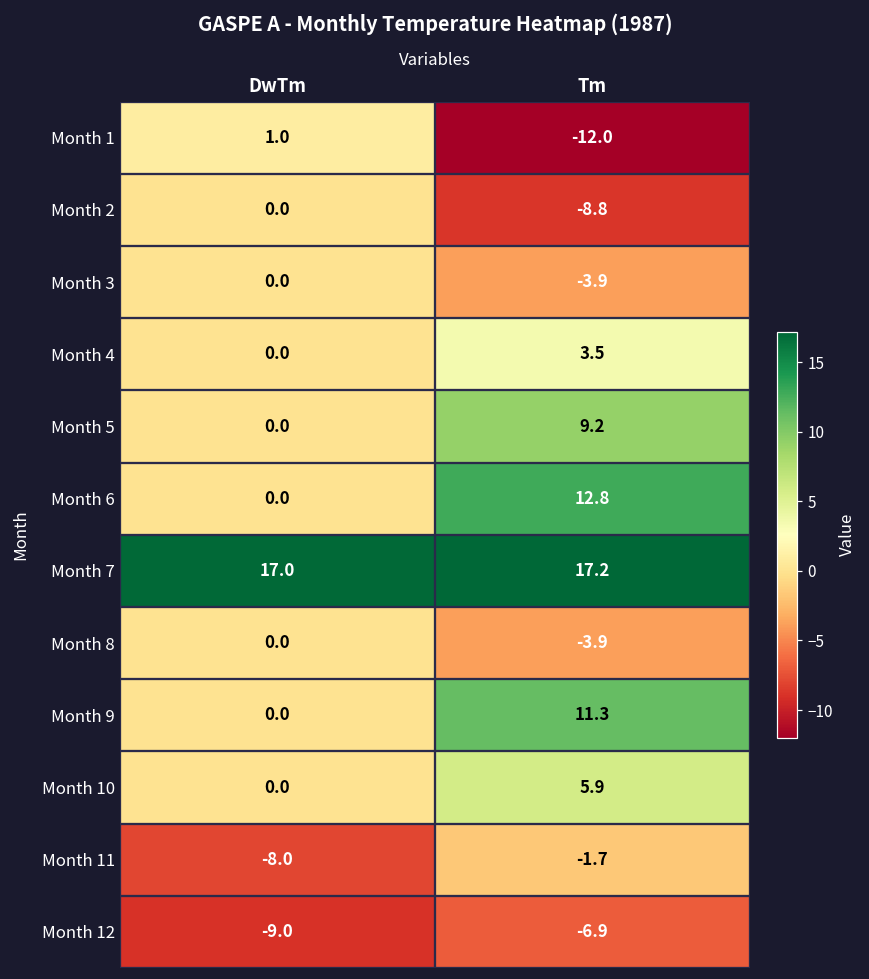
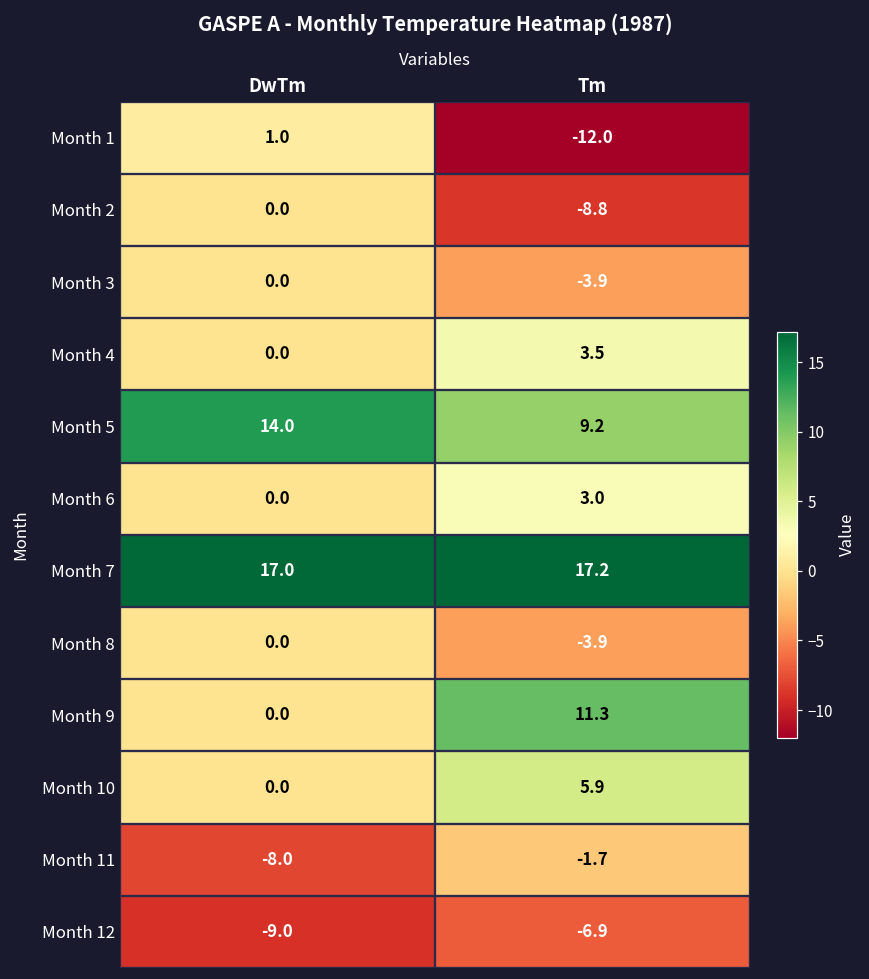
  {
    "Month 1": {
      "DwTm": 1.0,
      "Tm": -12.0
    },
    "Month 2": {
      "DwTm": 0.0,
      "Tm": -8.8
    },
    "Month 3": {
      "DwTm": 0.0,
      "Tm": -3.9
    },
    "Month 4": {
      "DwTm": 0.0,
      "Tm": 3.5
    },
    "Month 5": {
-     "DwTm": 0.0,
+     "DwTm": 14.0,
      "Tm": 9.2
    },
    "Month 6": {
      "DwTm": 0.0,
-     "Tm": 12.8
+     "Tm": 3.0
    },
    "Month 7": {
      "DwTm": 17.0,
      "Tm": 17.2
    },
    "Month 8": {
      "DwTm": 0.0,
      "Tm": -3.9
    },
    "Month 9": {
      "DwTm": 0.0,
      "Tm": 11.3
    },
    "Month 10": {
      "DwTm": 0.0,
      "Tm": 5.9
    },
    "Month 11": {
      "DwTm": -8.0,
      "Tm": -1.7
    },
    "Month 12": {
      "DwTm": -9.0,
      "Tm": -6.9
    }
  }
